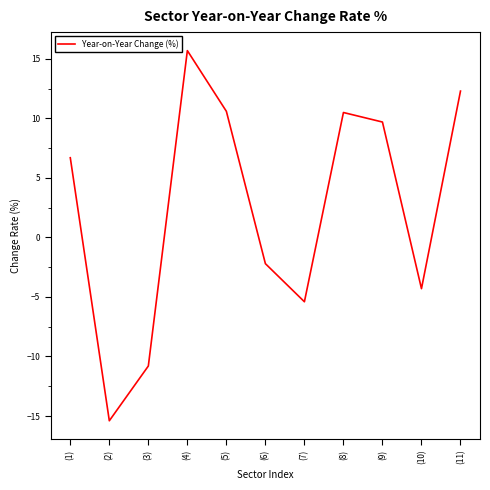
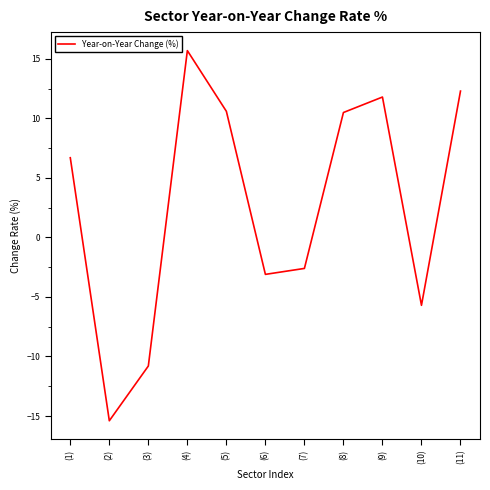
  {
    "(1)": 6.7,
    "(2)": -15.4,
    "(3)": -10.8,
    "(4)": 15.7,
    "(5)": 10.6,
-   "(6)": -2.2,
-   "(7)": -5.4,
+   "(6)": -3.1,
+   "(7)": -2.6,
    "(8)": 10.5,
-   "(9)": 9.7,
-   "(10)": -4.3,
+   "(9)": 11.8,
+   "(10)": -5.7,
    "(11)": 12.3
  }
